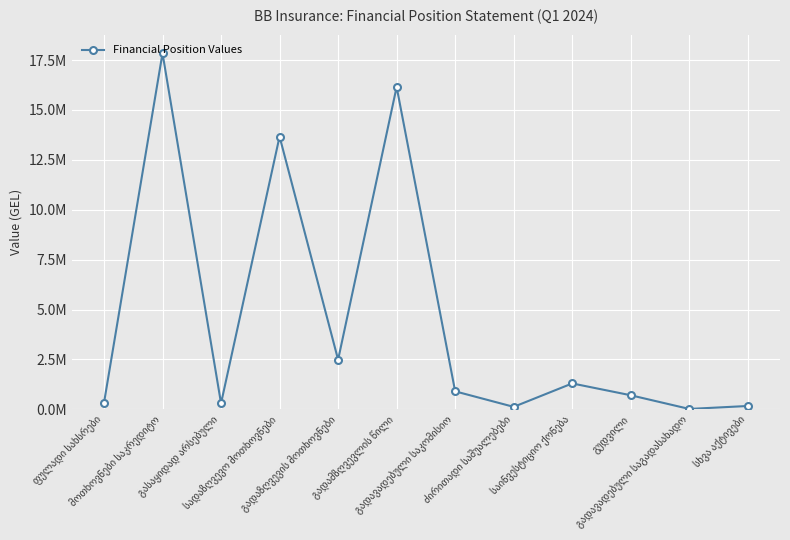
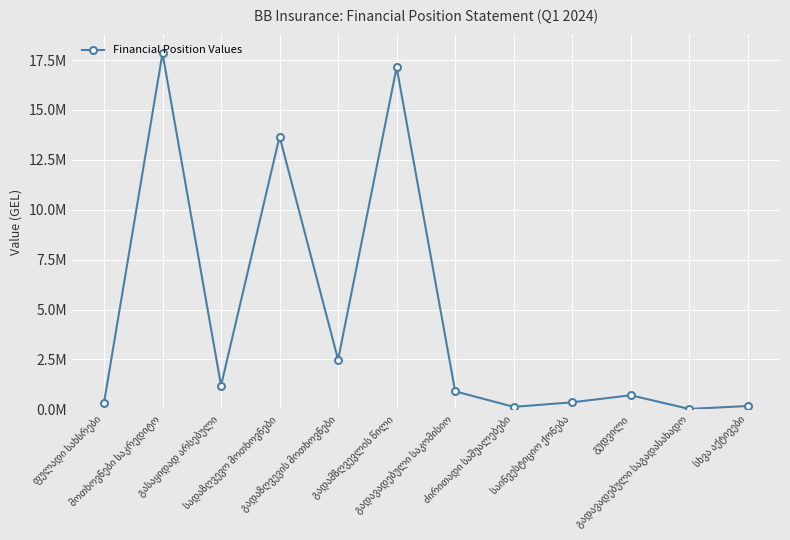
  {
    "ფულადი სახსრები": 300000,
    "მოთხოვნები საკრედიტო": 17800000,
-   "გასაყიდად არსებული": 300000,
+   "გასაყიდად არსებული": 1200000,
    "სადაზღვევო მოთხოვნები": 13700000,
    "გადაზღვევის მოთხოვნები": 2500000,
-   "გადამზღვევლის წილი": 16200000,
+   "გადამზღვევლის წილი": 17100000,
    "გადავადებული საკომისიო": 900000,
    "ძირითადი საშუალებები": 100000,
-   "საინვესტიციო ქონება": 1300000,
+   "საინვესტიციო ქონება": 400000,
    "გუდვილი": 700000,
    "გადავადებული საგადასახადო": 0,
    "სხვა აქტივები": 200000
  }
